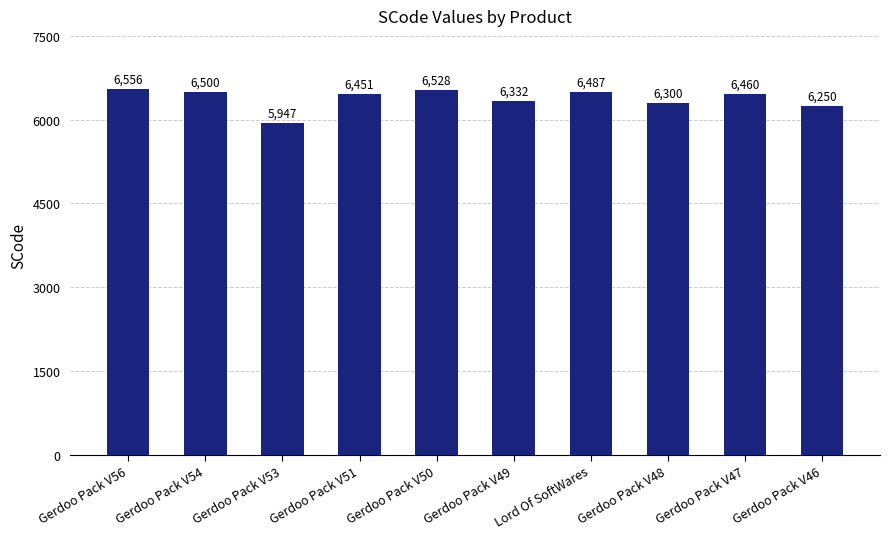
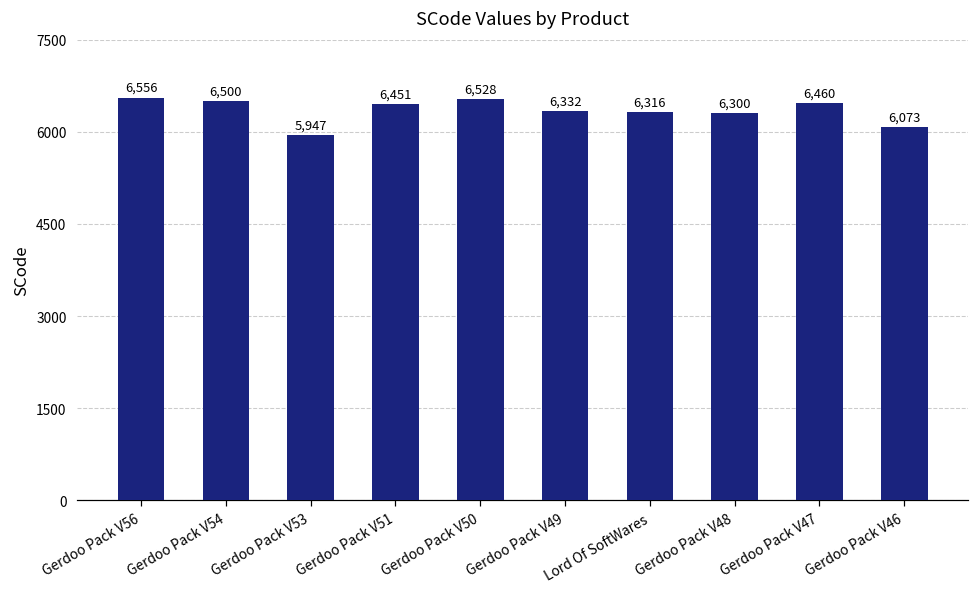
  {
    "Gerdoo Pack V56": "6,556",
    "Gerdoo Pack V54": "6,500",
    "Gerdoo Pack V53": "5,947",
    "Gerdoo Pack V51": "6,451",
    "Gerdoo Pack V50": "6,528",
    "Gerdoo Pack V49": "6,332",
-   "Lord Of SoftWares": "6,487",
+   "Lord Of SoftWares": "6,316",
    "Gerdoo Pack V48": "6,300",
    "Gerdoo Pack V47": "6,460",
-   "Gerdoo Pack V46": "6,250"
+   "Gerdoo Pack V46": "6,073"
  }
